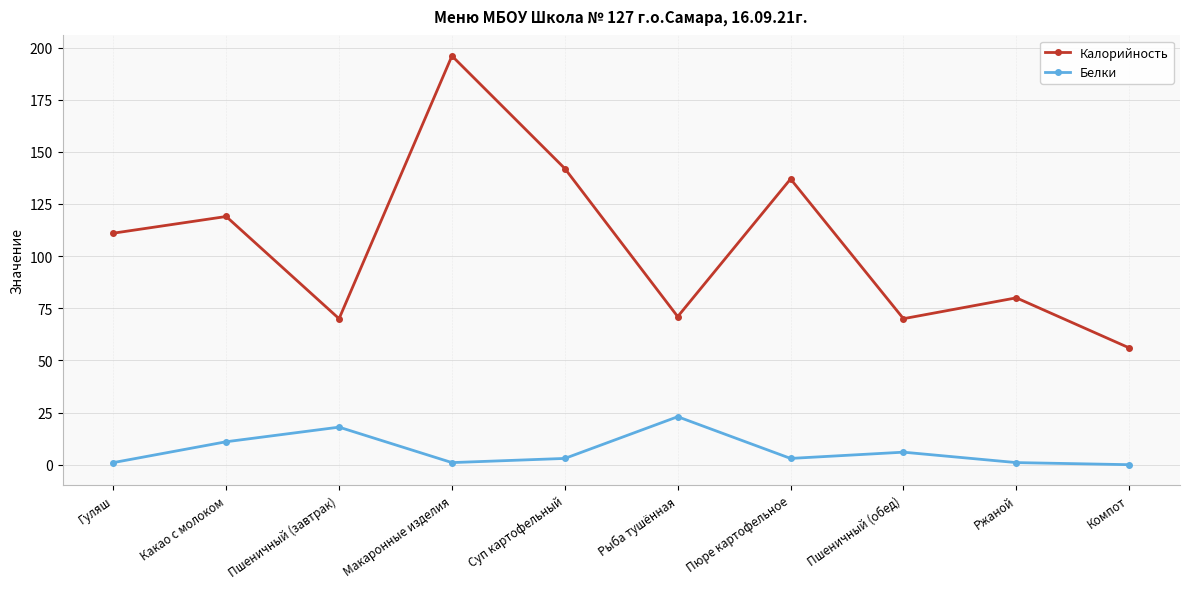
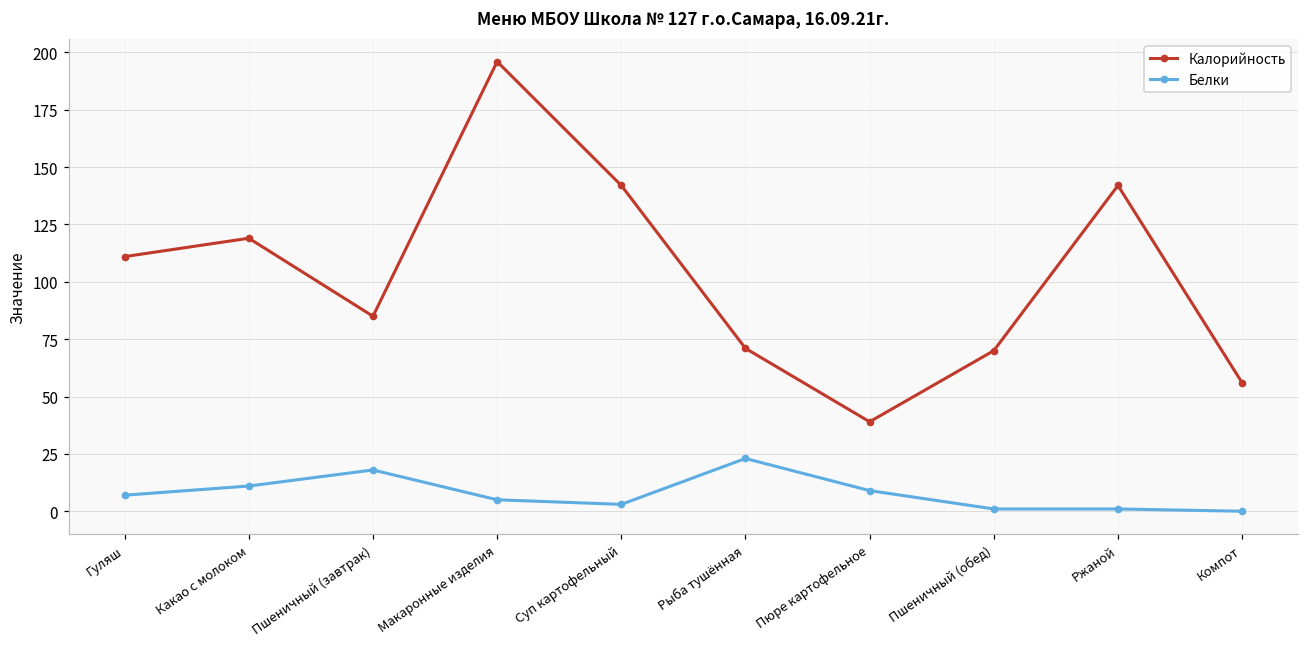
  {
    "Калорийность": {
      "Гуляш": 111,
      "Какао с молоком": 119,
-     "Пшеничный (завтрак)": 70,
+     "Пшеничный (завтрак)": 85,
      "Макаронные изделия": 196,
      "Суп картофельный": 142,
      "Рыба тушённая": 71,
-     "Пюре картофельное": 137,
+     "Пюре картофельное": 39,
      "Пшеничный (обед)": 70,
-     "Ржаной": 80,
+     "Ржаной": 142,
      "Компот": 56
    },
    "Белки": {
-     "Гуляш": 1,
+     "Гуляш": 7,
      "Какао с молоком": 11,
      "Пшеничный (завтрак)": 18,
-     "Макаронные изделия": 1,
+     "Макаронные изделия": 5,
      "Суп картофельный": 3,
      "Рыба тушённая": 23,
-     "Пюре картофельное": 3,
-     "Пшеничный (обед)": 6,
+     "Пюре картофельное": 9,
+     "Пшеничный (обед)": 1,
      "Ржаной": 1,
      "Компот": 0
    }
  }
